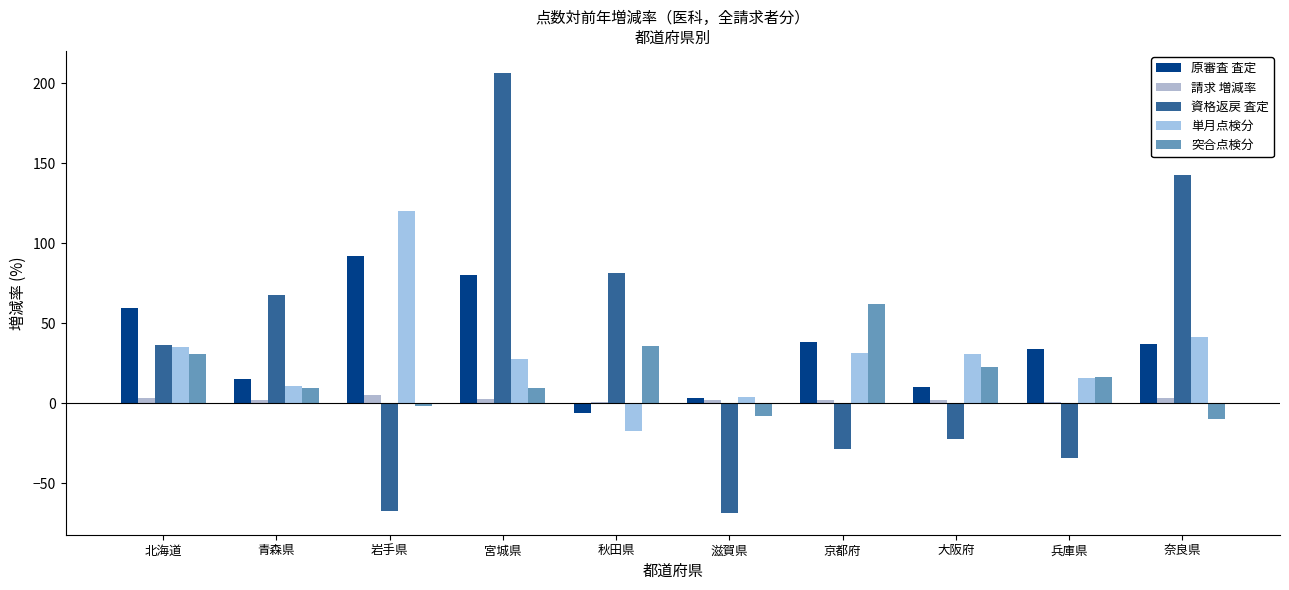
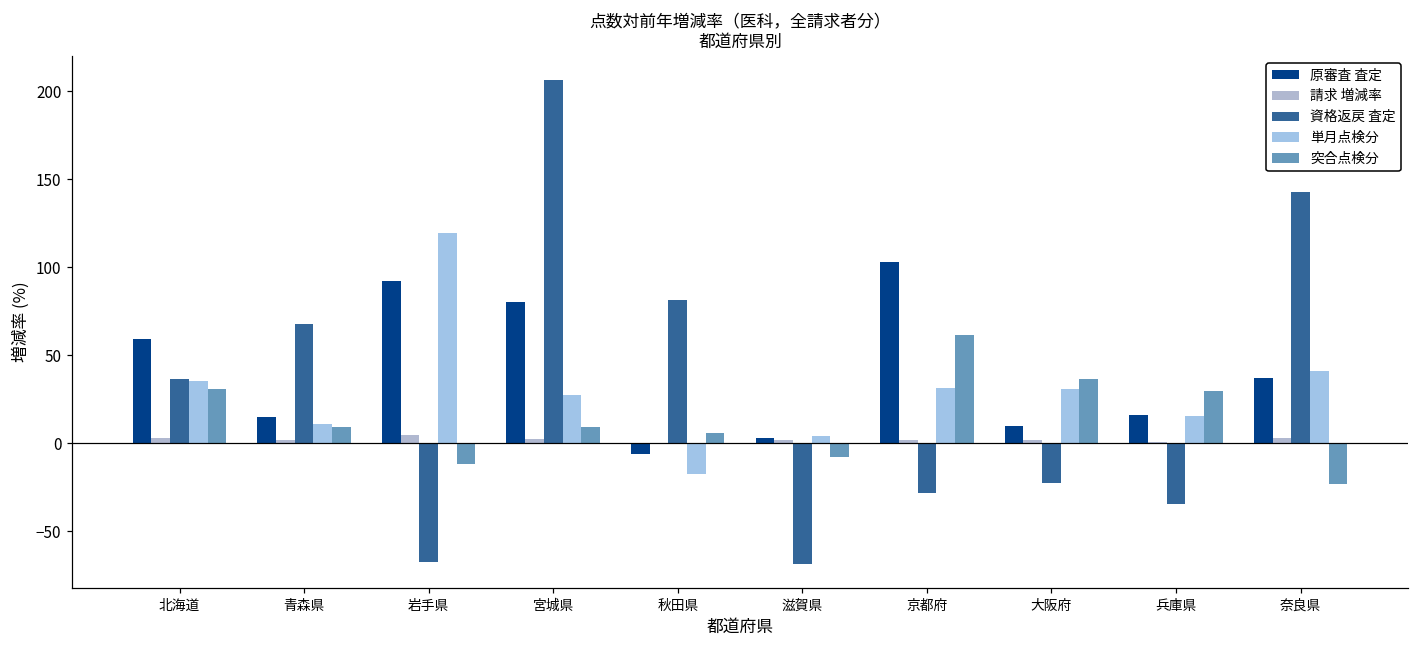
  {
    "原審査 査定": {
      "北海道": 59,
      "青森県": 15,
      "岩手県": 92,
      "宮城県": 80,
      "秋田県": -6,
      "滋賀県": 3,
-     "京都府": 38,
+     "京都府": 103,
      "大阪府": 10,
-     "兵庫県": 34,
+     "兵庫県": 16,
      "奈良県": 37
    },
    "資格返戻 査定": {
      "北海道": 36,
      "青森県": 68,
      "岩手県": -67,
      "宮城県": 206,
      "秋田県": 82,
      "滋賀県": -69,
      "京都府": -28,
      "大阪府": -22,
      "兵庫県": -34,
      "奈良県": 143
    },
    "突合点検分": {
      "北海道": 31,
      "青森県": 9,
-     "岩手県": -2,
+     "岩手県": -11,
      "宮城県": 9,
-     "秋田県": 36,
+     "秋田県": 6,
      "滋賀県": -8,
      "京都府": 62,
-     "大阪府": 23,
-     "兵庫県": 16,
-     "奈良県": -10
+     "大阪府": 37,
+     "兵庫県": 30,
+     "奈良県": -23
    }
  }
